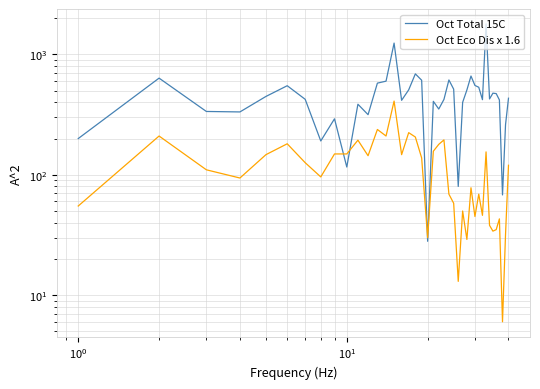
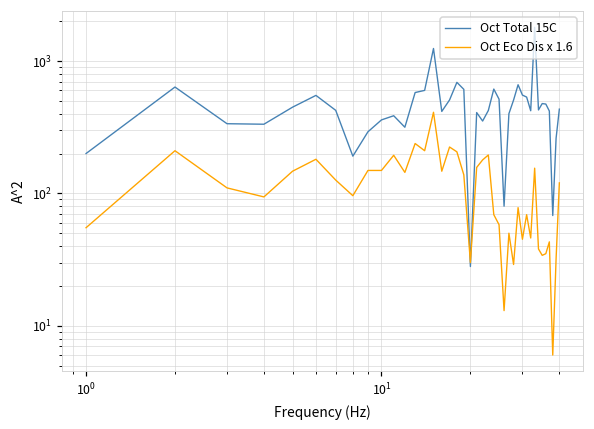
  {
    "Oct Total 15C": {
      "10^0": 200,
-     "10^1": 120
+     "10^1": 360
    },
    "Oct Eco Dis x 1.6": {
      "10^0": 60,
      "10^1": 150
    }
  }
